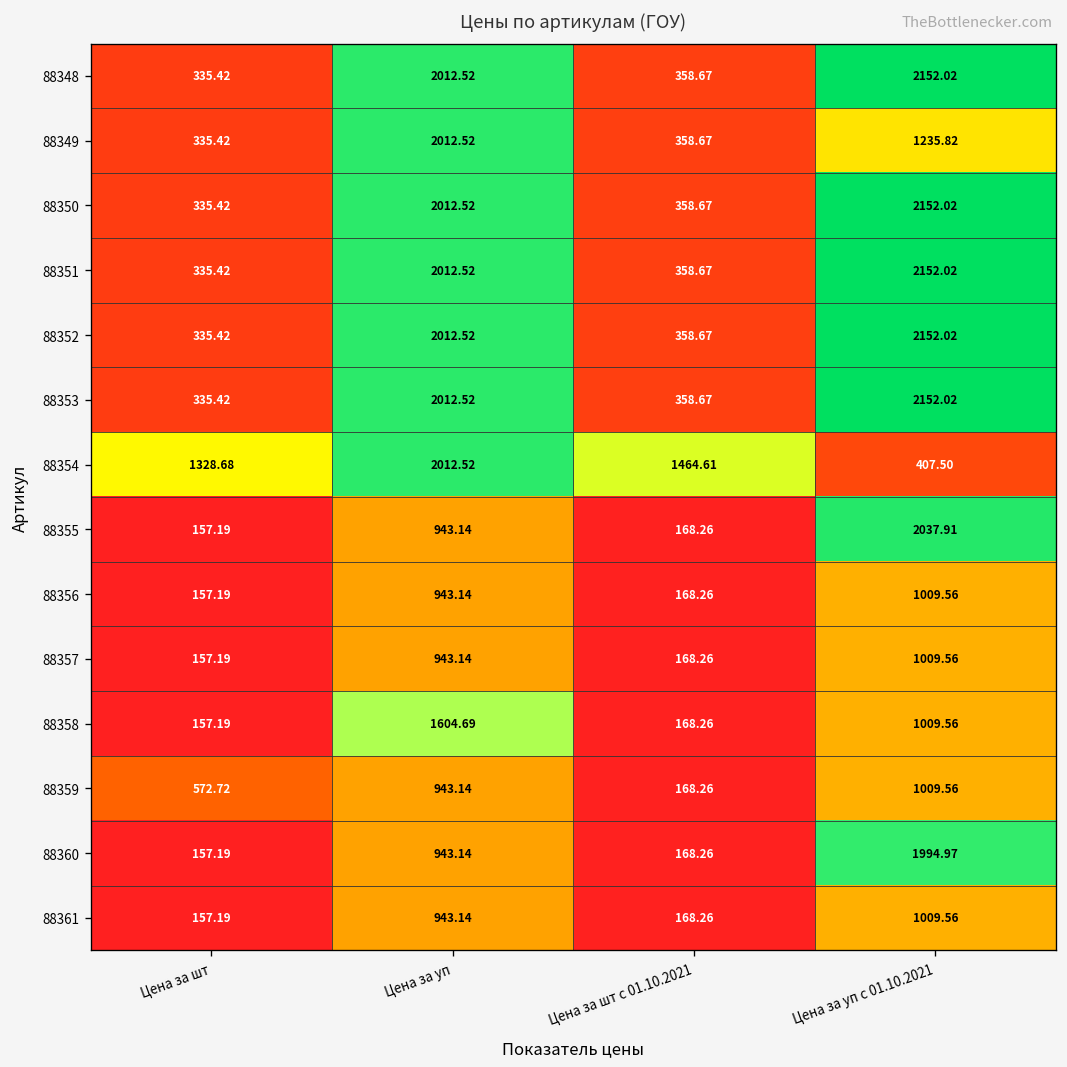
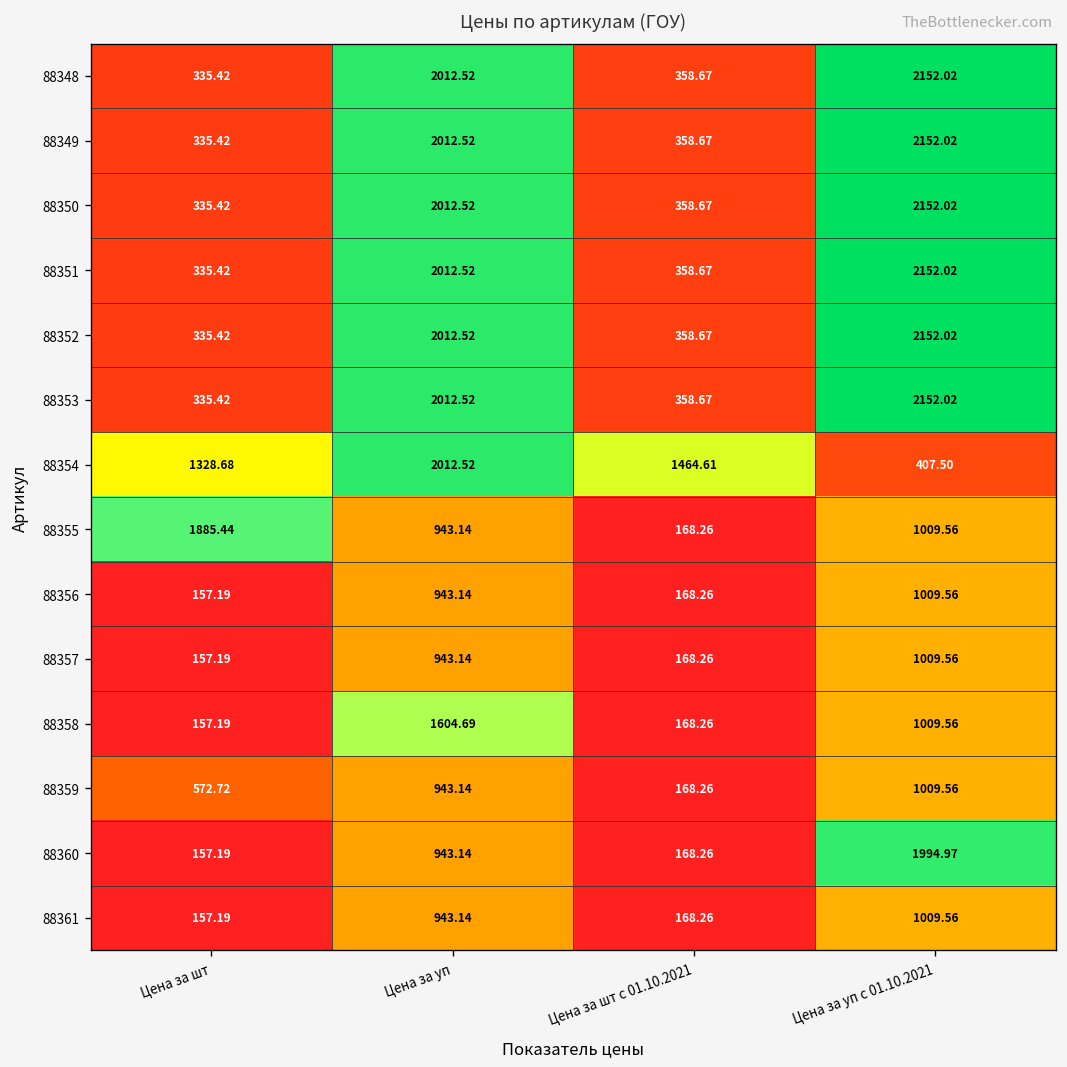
  {
    "88348": {
      "Цена за шт": 335.42,
      "Цена за уп": 2012.52,
      "Цена за шт с 01.10.2021": 358.67,
      "Цена за уп с 01.10.2021": 2152.02
    },
    "88349": {
      "Цена за шт": 335.42,
      "Цена за уп": 2012.52,
      "Цена за шт с 01.10.2021": 358.67,
-     "Цена за уп с 01.10.2021": 1235.82
+     "Цена за уп с 01.10.2021": 2152.02
    },
    "88350": {
      "Цена за шт": 335.42,
      "Цена за уп": 2012.52,
      "Цена за шт с 01.10.2021": 358.67,
      "Цена за уп с 01.10.2021": 2152.02
    },
    "88351": {
      "Цена за шт": 335.42,
      "Цена за уп": 2012.52,
      "Цена за шт с 01.10.2021": 358.67,
      "Цена за уп с 01.10.2021": 2152.02
    },
    "88352": {
      "Цена за шт": 335.42,
      "Цена за уп": 2012.52,
      "Цена за шт с 01.10.2021": 358.67,
      "Цена за уп с 01.10.2021": 2152.02
    },
    "88353": {
      "Цена за шт": 335.42,
      "Цена за уп": 2012.52,
      "Цена за шт с 01.10.2021": 358.67,
      "Цена за уп с 01.10.2021": 2152.02
    },
    "88354": {
      "Цена за шт": 1328.68,
      "Цена за уп": 2012.52,
      "Цена за шт с 01.10.2021": 1464.61,
      "Цена за уп с 01.10.2021": 407.50
    },
    "88355": {
-     "Цена за шт": 157.19,
+     "Цена за шт": 1885.44,
      "Цена за уп": 943.14,
      "Цена за шт с 01.10.2021": 168.26,
-     "Цена за уп с 01.10.2021": 2037.91
+     "Цена за уп с 01.10.2021": 1009.56
    },
    "88356": {
      "Цена за шт": 157.19,
      "Цена за уп": 943.14,
      "Цена за шт с 01.10.2021": 168.26,
      "Цена за уп с 01.10.2021": 1009.56
    },
    "88357": {
      "Цена за шт": 157.19,
      "Цена за уп": 943.14,
      "Цена за шт с 01.10.2021": 168.26,
      "Цена за уп с 01.10.2021": 1009.56
    },
    "88358": {
      "Цена за шт": 157.19,
      "Цена за уп": 1604.69,
      "Цена за шт с 01.10.2021": 168.26,
      "Цена за уп с 01.10.2021": 1009.56
    },
    "88359": {
      "Цена за шт": 572.72,
      "Цена за уп": 943.14,
      "Цена за шт с 01.10.2021": 168.26,
      "Цена за уп с 01.10.2021": 1009.56
    },
    "88360": {
      "Цена за шт": 157.19,
      "Цена за уп": 943.14,
      "Цена за шт с 01.10.2021": 168.26,
      "Цена за уп с 01.10.2021": 1994.97
    },
    "88361": {
      "Цена за шт": 157.19,
      "Цена за уп": 943.14,
      "Цена за шт с 01.10.2021": 168.26,
      "Цена за уп с 01.10.2021": 1009.56
    }
  }
